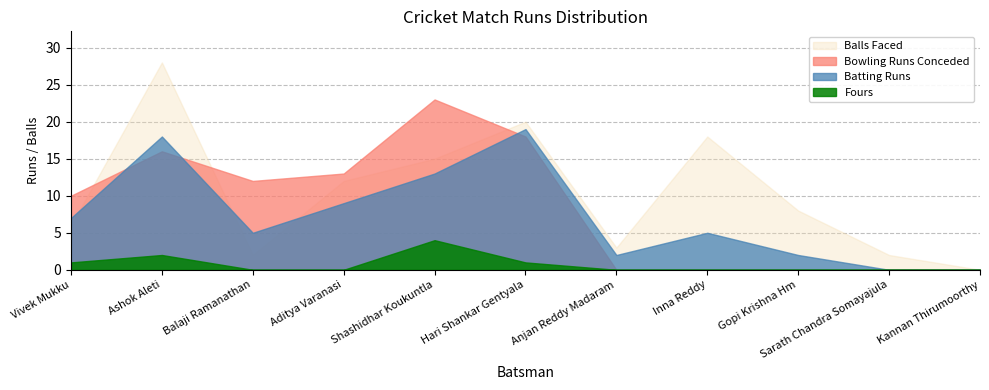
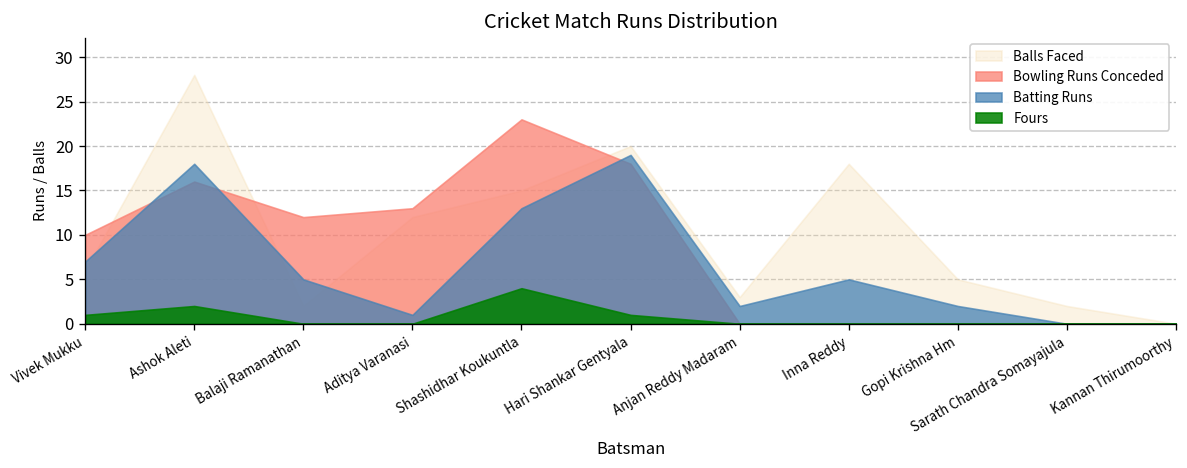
  {
    "Balls Faced": {
      "Vivek Mukku": 6,
      "Ashok Aleti": 28,
      "Balaji Ramanathan": 2,
      "Aditya Varanasi": 12,
      "Shashidhar Koukuntla": 15,
      "Hari Shankar Gentyala": 20,
      "Anjan Reddy Madaram": 3,
      "Inna Reddy": 18,
-     "Gopi Krishna Hm": 8,
+     "Gopi Krishna Hm": 5,
      "Sarath Chandra Somayajula": 2
    },
    "Bowling Runs Conceded": {
      "Vivek Mukku": 10,
      "Ashok Aleti": 16,
      "Balaji Ramanathan": 12,
      "Aditya Varanasi": 13,
      "Shashidhar Koukuntla": 23,
      "Hari Shankar Gentyala": 18
    },
    "Batting Runs": {
      "Vivek Mukku": 7,
      "Ashok Aleti": 18,
      "Balaji Ramanathan": 5,
-     "Aditya Varanasi": 9,
+     "Aditya Varanasi": 1,
      "Shashidhar Koukuntla": 13,
      "Hari Shankar Gentyala": 19,
      "Anjan Reddy Madaram": 2,
      "Inna Reddy": 5,
      "Gopi Krishna Hm": 2
    },
    "Fours": {
      "Vivek Mukku": 1,
      "Ashok Aleti": 2,
      "Balaji Ramanathan": 0,
      "Aditya Varanasi": 0,
      "Shashidhar Koukuntla": 4,
      "Hari Shankar Gentyala": 1
    }
  }
